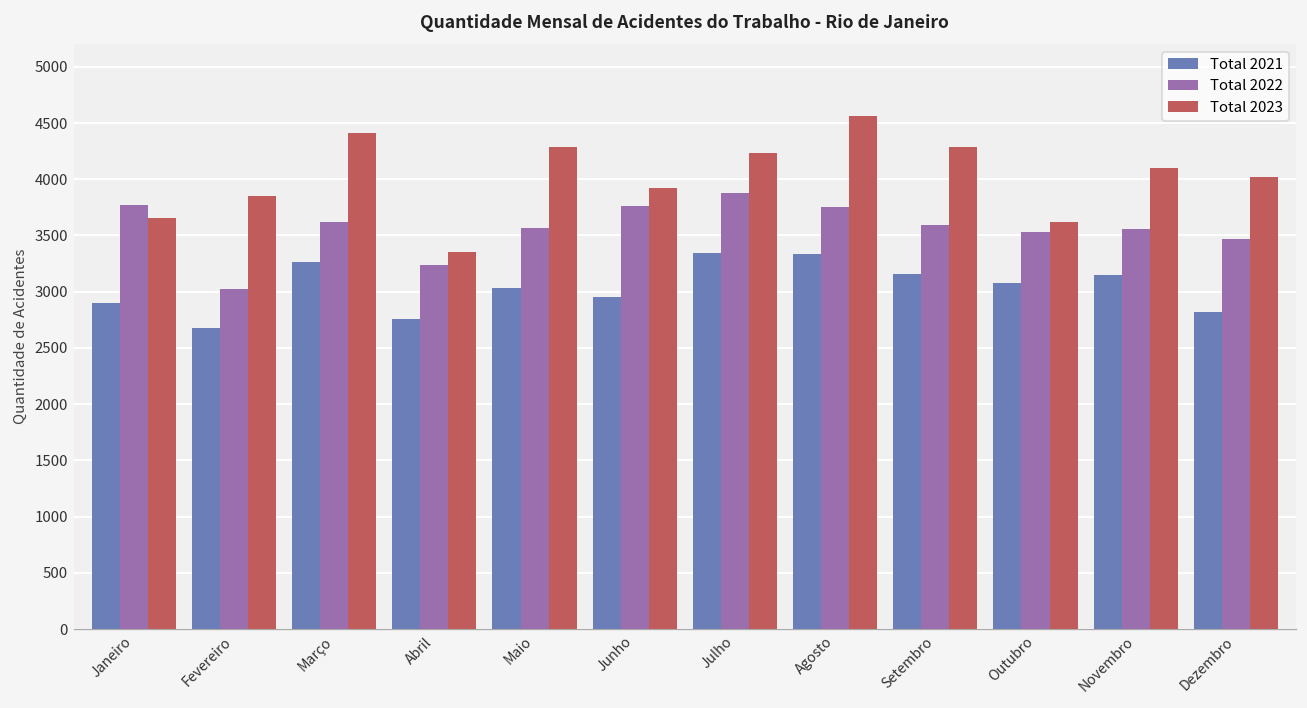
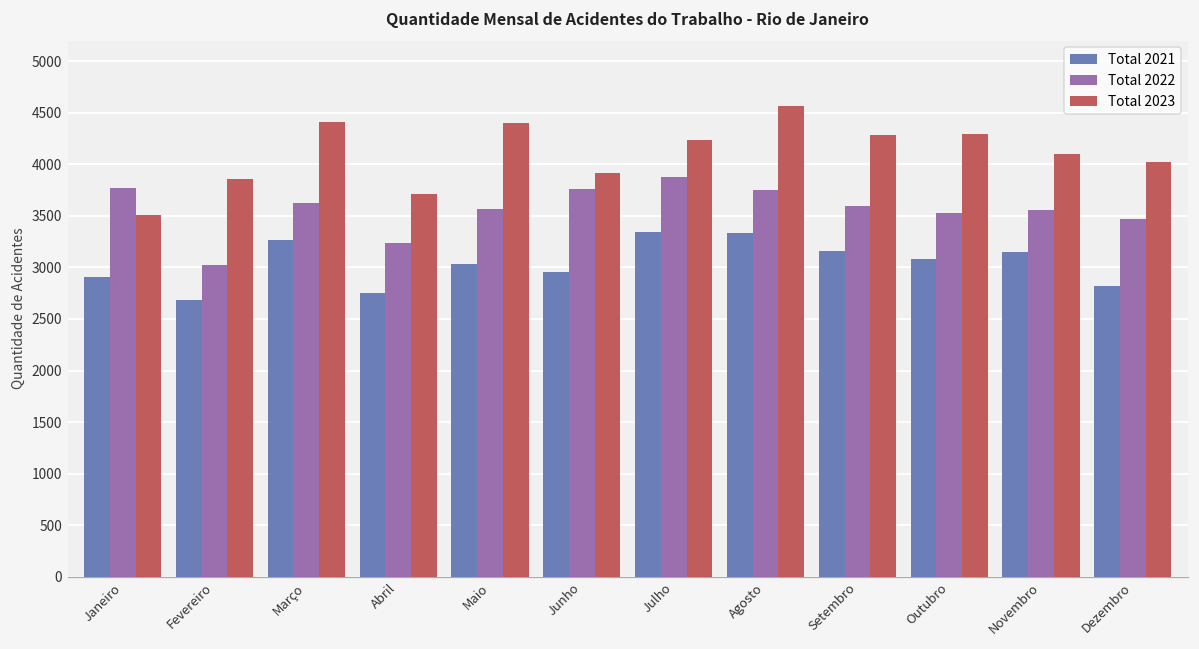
  {
    "Total 2023": {
-     "Janeiro": 3700,
+     "Janeiro": 3500,
      "Fevereiro": 3900,
      "Março": 4400,
-     "Abril": 3400,
-     "Maio": 4300,
+     "Abril": 3700,
+     "Maio": 4400,
      "Junho": 3900,
      "Julho": 4200,
      "Agosto": 4600,
      "Setembro": 4300,
-     "Outubro": 3600,
+     "Outubro": 4300,
      "Novembro": 4100,
      "Dezembro": 4000
    }
  }
